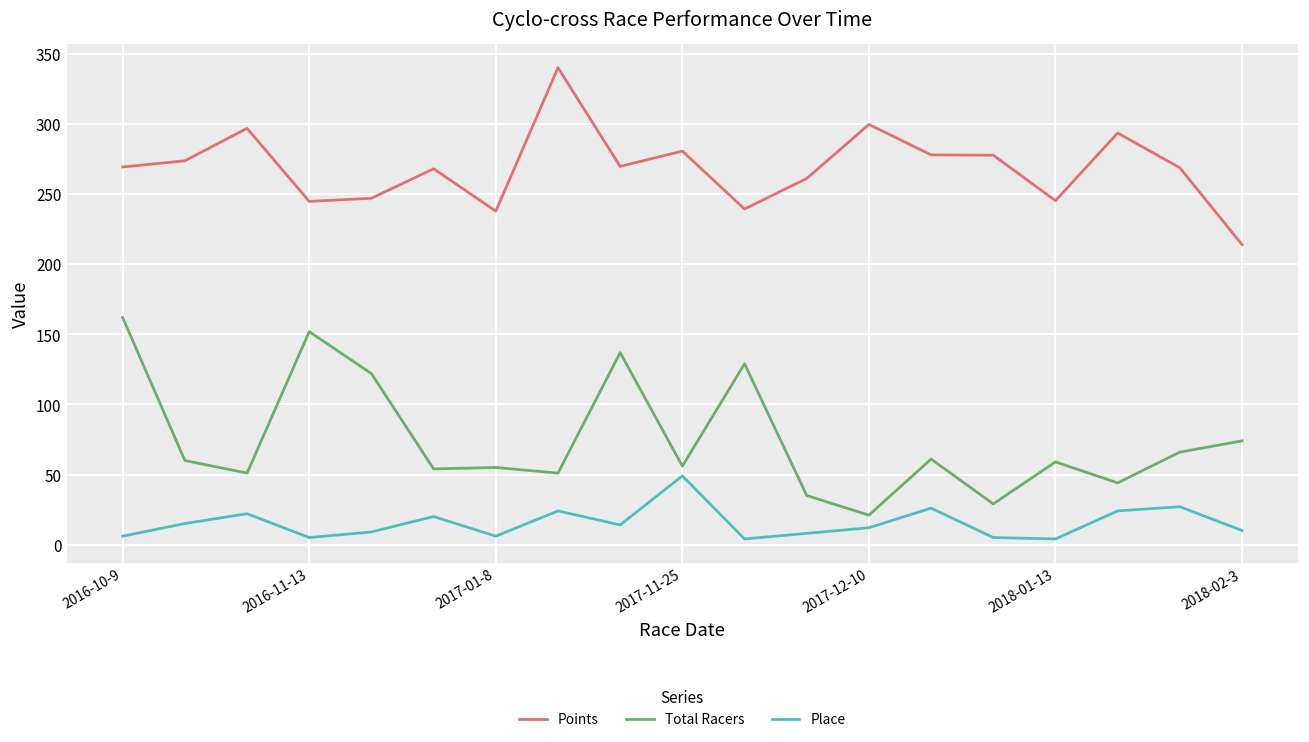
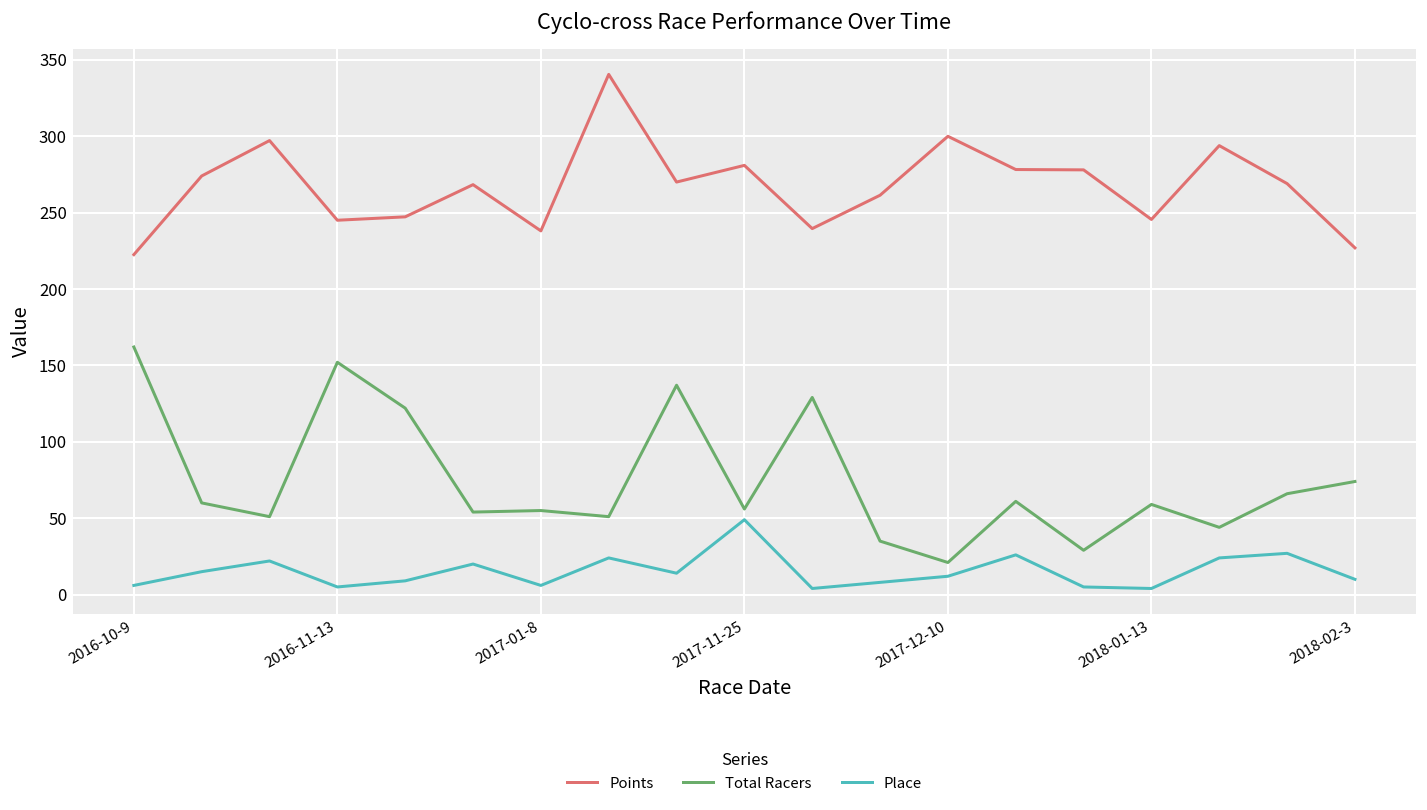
  {
    "Points": {
-     "2016-10-9": 270,
+     "2016-10-9": 222,
      "2016-11-13": 245,
      "2017-01-8": 238,
      "2017-11-25": 281,
      "2017-12-10": 300,
      "2018-01-13": 245,
-     "2018-02-3": 214
+     "2018-02-3": 227
    },
    "Total Racers": {
      "2016-10-9": 162,
      "2016-11-13": 152,
      "2017-01-8": 55,
      "2017-11-25": 56,
      "2017-12-10": 21,
      "2018-01-13": 59,
      "2018-02-3": 74
    },
    "Place": {
      "2016-10-9": 6,
      "2016-11-13": 5,
      "2017-01-8": 6,
      "2017-11-25": 49,
      "2017-12-10": 12,
      "2018-01-13": 4,
      "2018-02-3": 10
    }
  }
